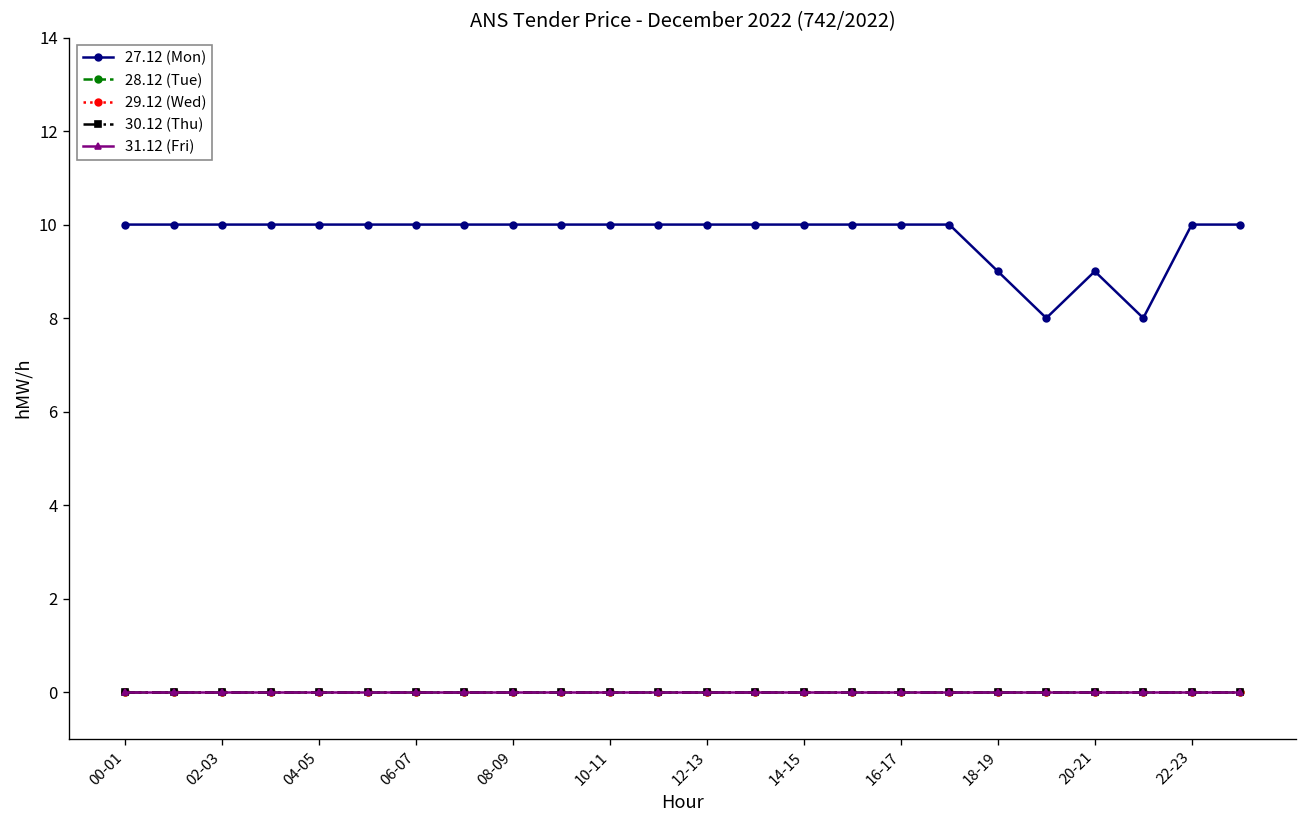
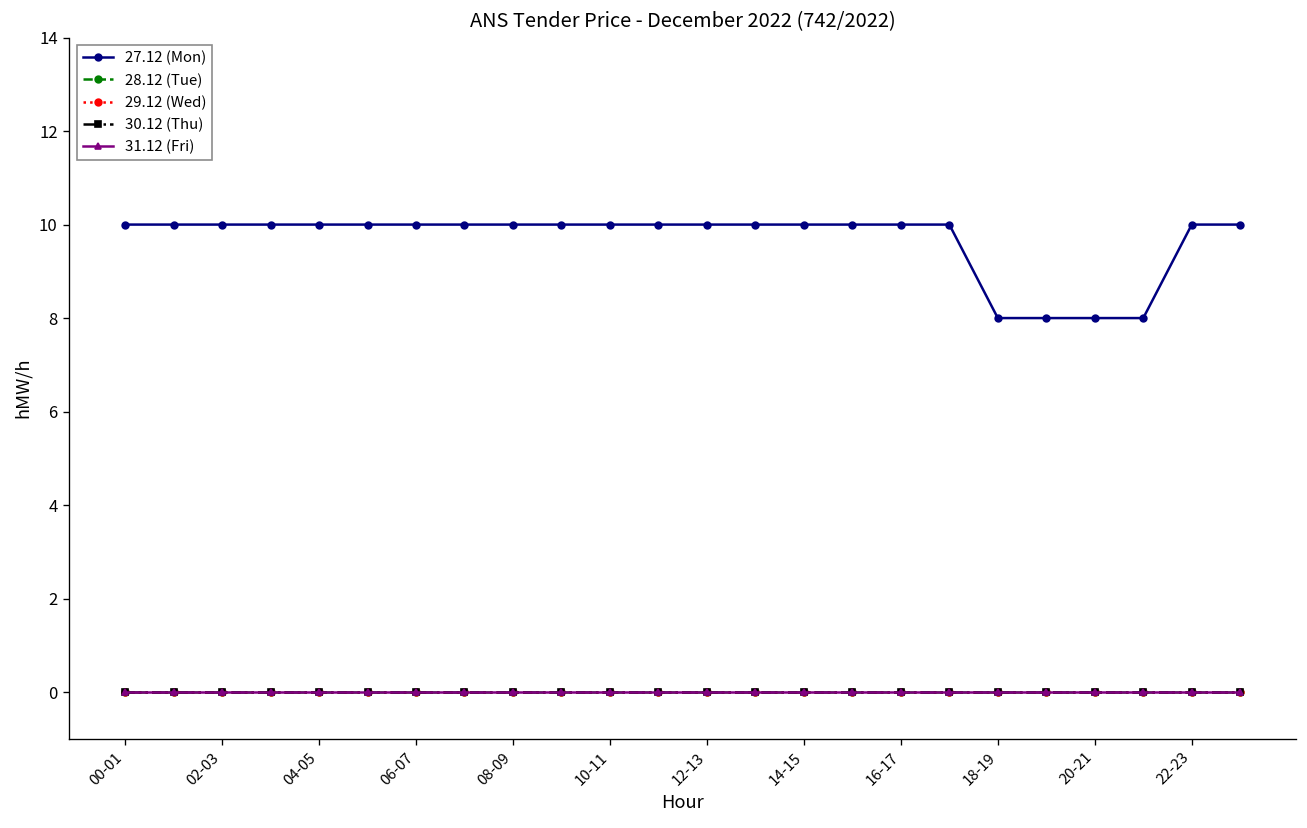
  {
    "27.12 (Mon)": {
      "00-01": 10,
      "02-03": 10,
      "04-05": 10,
      "06-07": 10,
      "08-09": 10,
      "10-11": 10,
      "12-13": 10,
      "14-15": 10,
      "16-17": 10,
-     "18-19": 9,
-     "20-21": 9,
+     "18-19": 8,
+     "20-21": 8,
      "22-23": 10
    },
    "31.12 (Fri)": {
      "00-01": 0,
      "02-03": 0,
      "04-05": 0,
      "06-07": 0,
      "08-09": 0,
      "10-11": 0,
      "12-13": 0,
      "14-15": 0,
      "16-17": 0,
      "18-19": 0,
      "20-21": 0,
      "22-23": 0
    }
  }
